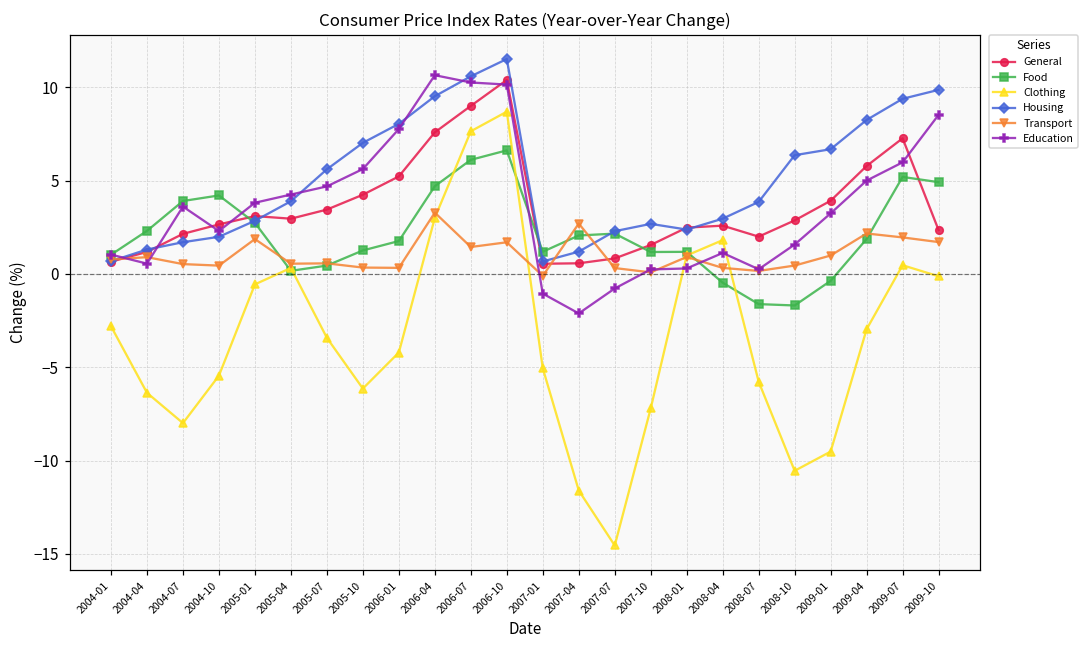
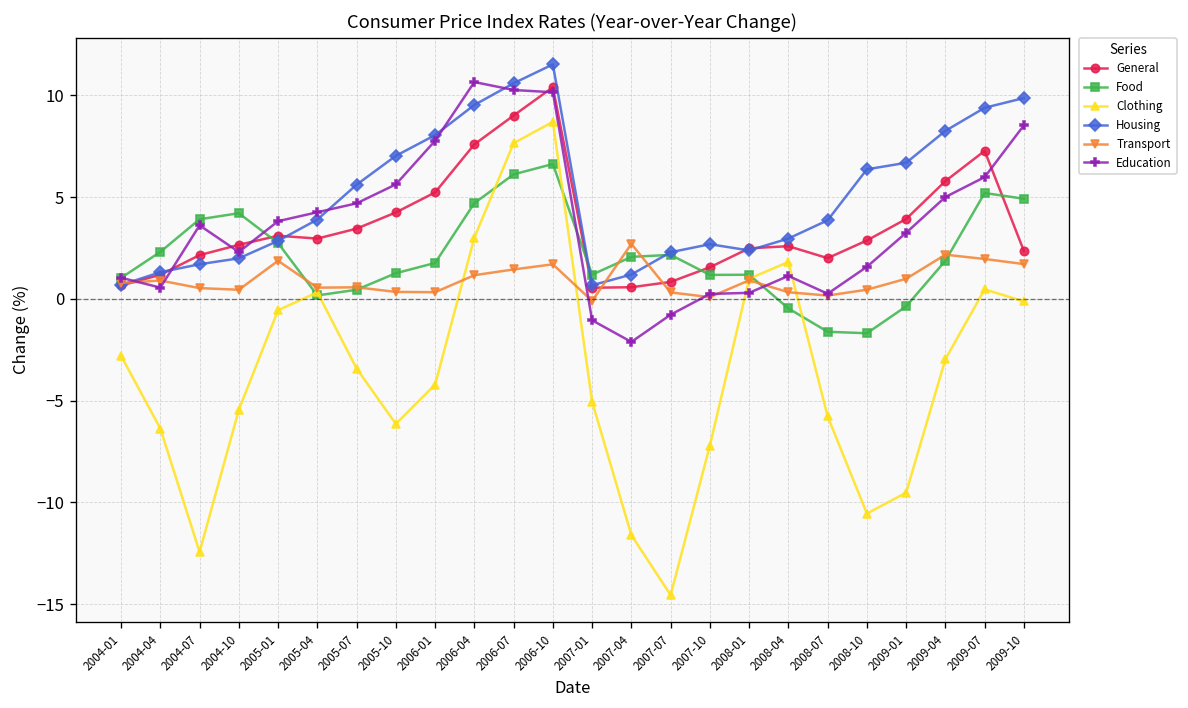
  {
    "General": {
      "2004-07": 2.1,
      "2004-10": 2.7,
      "2005-01": 3.1,
      "2005-04": 3.0,
      "2005-07": 3.4,
      "2005-10": 4.2,
      "2006-01": 5.2,
      "2006-04": 7.6,
      "2006-07": 9.0,
      "2006-10": 10.4,
      "2007-04": 0.6,
      "2007-07": 0.8,
      "2007-10": 1.6,
      "2008-04": 2.6,
      "2008-07": 2.0,
      "2008-10": 2.9,
      "2009-01": 3.9,
      "2009-04": 5.8,
      "2009-07": 7.3,
      "2009-10": 2.4
    },
    "Food": {
      "2004-04": 2.3,
      "2004-07": 3.9,
      "2004-10": 4.2,
      "2005-04": 0.2,
      "2005-10": 1.3,
      "2006-01": 1.8,
      "2006-04": 4.7,
      "2006-07": 6.1,
      "2006-10": 6.6,
      "2007-01": 1.2,
      "2007-04": 2.1,
      "2007-10": 1.2,
      "2008-01": 1.2,
      "2008-04": -0.5,
      "2008-07": -1.6,
      "2008-10": -1.7,
      "2009-01": -0.4,
      "2009-04": 1.9,
      "2009-07": 5.2,
      "2009-10": 4.9
    },
    "Clothing": {
      "2004-01": -2.8,
      "2004-04": -6.4,
-     "2004-07": -8.0,
+     "2004-07": -12.4,
      "2004-10": -5.5,
      "2005-01": -0.6,
      "2005-04": 0.3,
      "2005-07": -3.4,
      "2005-10": -6.1,
      "2006-01": -4.2,
      "2006-04": 3.0,
      "2006-07": 7.6,
      "2006-10": 8.7,
      "2007-01": -5.1,
      "2007-04": -11.6,
      "2007-07": -14.6,
      "2007-10": -7.2,
      "2008-04": 1.8,
      "2008-07": -5.8,
      "2008-10": -10.5,
      "2009-01": -9.5,
      "2009-04": -3.0,
      "2009-07": 0.5,
      "2009-10": -0.1
    },
    "Housing": {
      "2004-07": 1.7,
      "2004-10": 2.0,
      "2005-04": 3.9,
      "2005-07": 5.6,
      "2005-10": 7.0,
      "2006-01": 8.0,
      "2006-04": 9.5,
      "2006-07": 10.6,
      "2006-10": 11.5,
      "2007-04": 1.2,
      "2007-10": 2.7,
      "2008-04": 3.0,
      "2008-07": 3.9,
      "2008-10": 6.4,
      "2009-01": 6.7,
      "2009-04": 8.3,
      "2009-07": 9.4,
      "2009-10": 9.9
    },
    "Transport": {
      "2004-04": 0.9,
      "2004-07": 0.5,
      "2004-10": 0.4,
      "2005-01": 1.9,
      "2005-04": 0.6,
      "2005-10": 0.3,
      "2006-01": 0.3,
-     "2006-04": 3.3,
+     "2006-04": 1.2,
      "2006-07": 1.4,
      "2006-10": 1.7,
      "2007-01": -0.1,
      "2007-04": 2.7,
      "2007-07": 0.3,
      "2007-10": 0.1,
      "2008-04": 0.3,
      "2008-10": 0.5,
      "2009-01": 1.0,
      "2009-04": 2.2,
      "2009-07": 2.0,
      "2009-10": 1.7
    },
    "Education": {
      "2004-04": 0.6,
      "2004-07": 3.6,
      "2004-10": 2.3,
      "2005-01": 3.8,
      "2005-04": 4.3,
      "2005-07": 4.7,
      "2005-10": 5.6,
      "2006-01": 7.8,
      "2006-04": 10.7,
      "2006-07": 10.3,
      "2006-10": 10.1,
      "2007-01": -1.1,
      "2007-04": -2.1,
      "2007-07": -0.8,
      "2007-10": 0.2,
      "2008-01": 0.3,
      "2008-04": 1.1,
      "2008-10": 1.6,
      "2009-01": 3.2,
      "2009-04": 5.0,
      "2009-07": 6.0,
      "2009-10": 8.5
    }
  }
